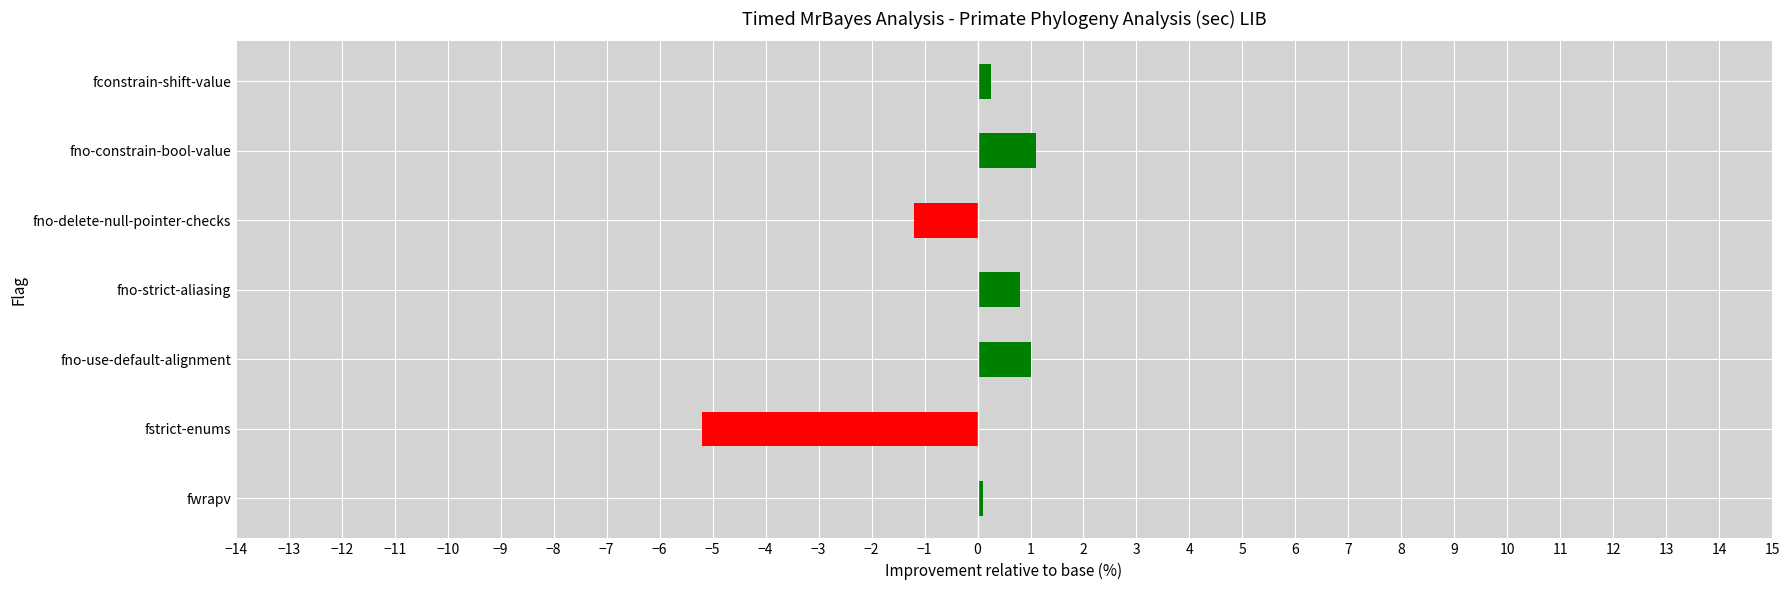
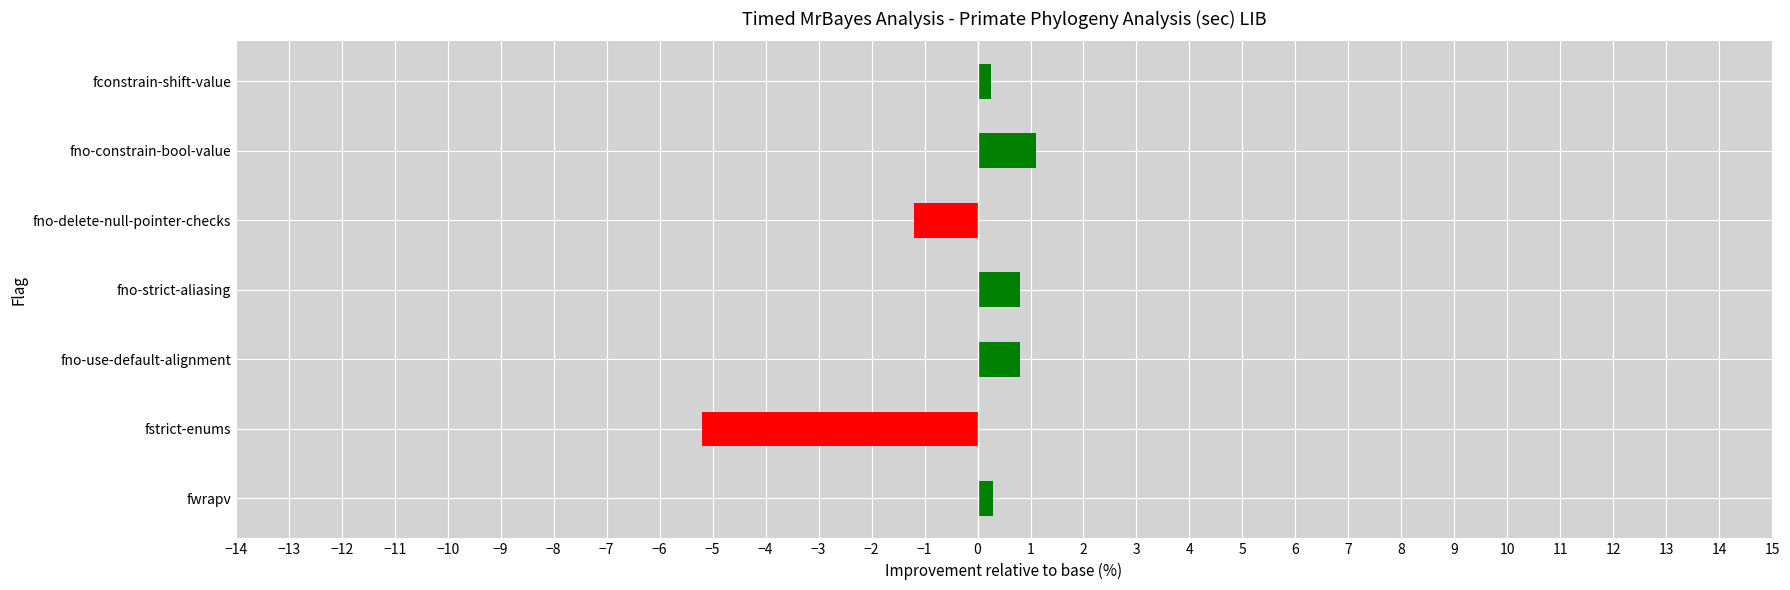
  {
    "fconstrain-shift-value": 0.3,
    "fno-constrain-bool-value": 1.1,
    "fno-delete-null-pointer-checks": -1.2,
    "fno-strict-aliasing": 0.8,
-   "fno-use-default-alignment": 1.0,
+   "fno-use-default-alignment": 0.8,
    "fstrict-enums": -5.2,
-   "fwrapv": 0.1
+   "fwrapv": 0.3
  }
